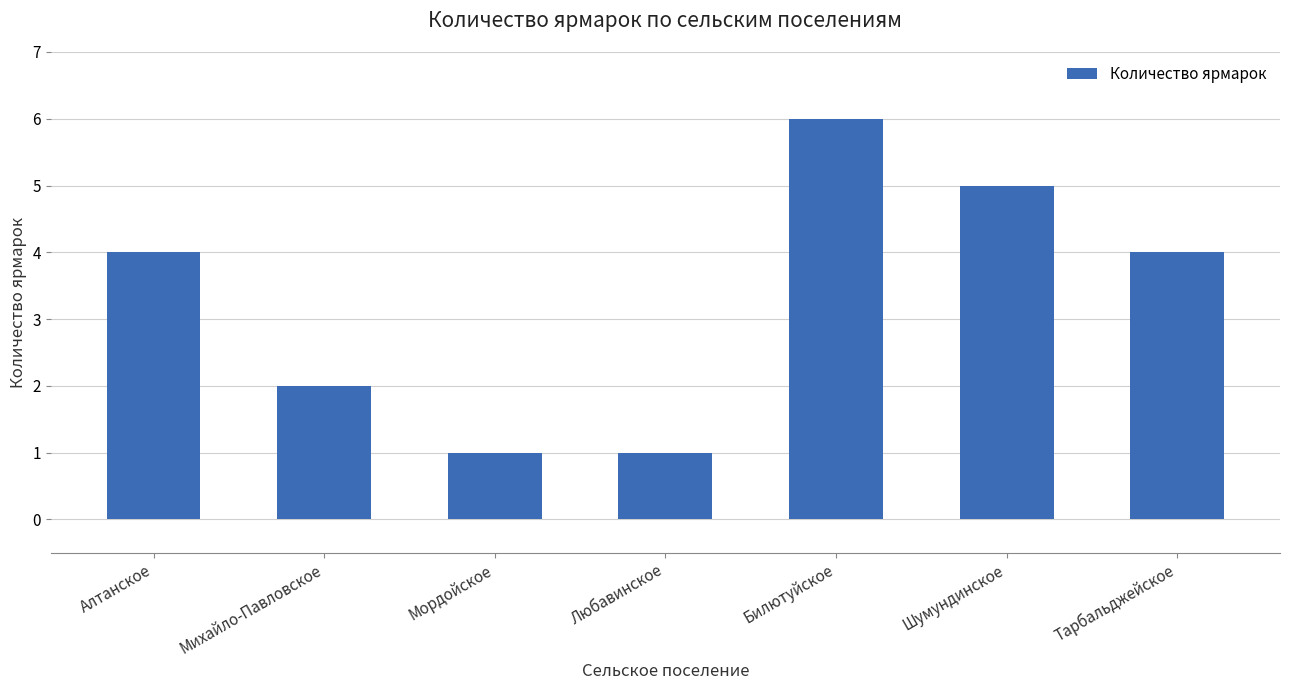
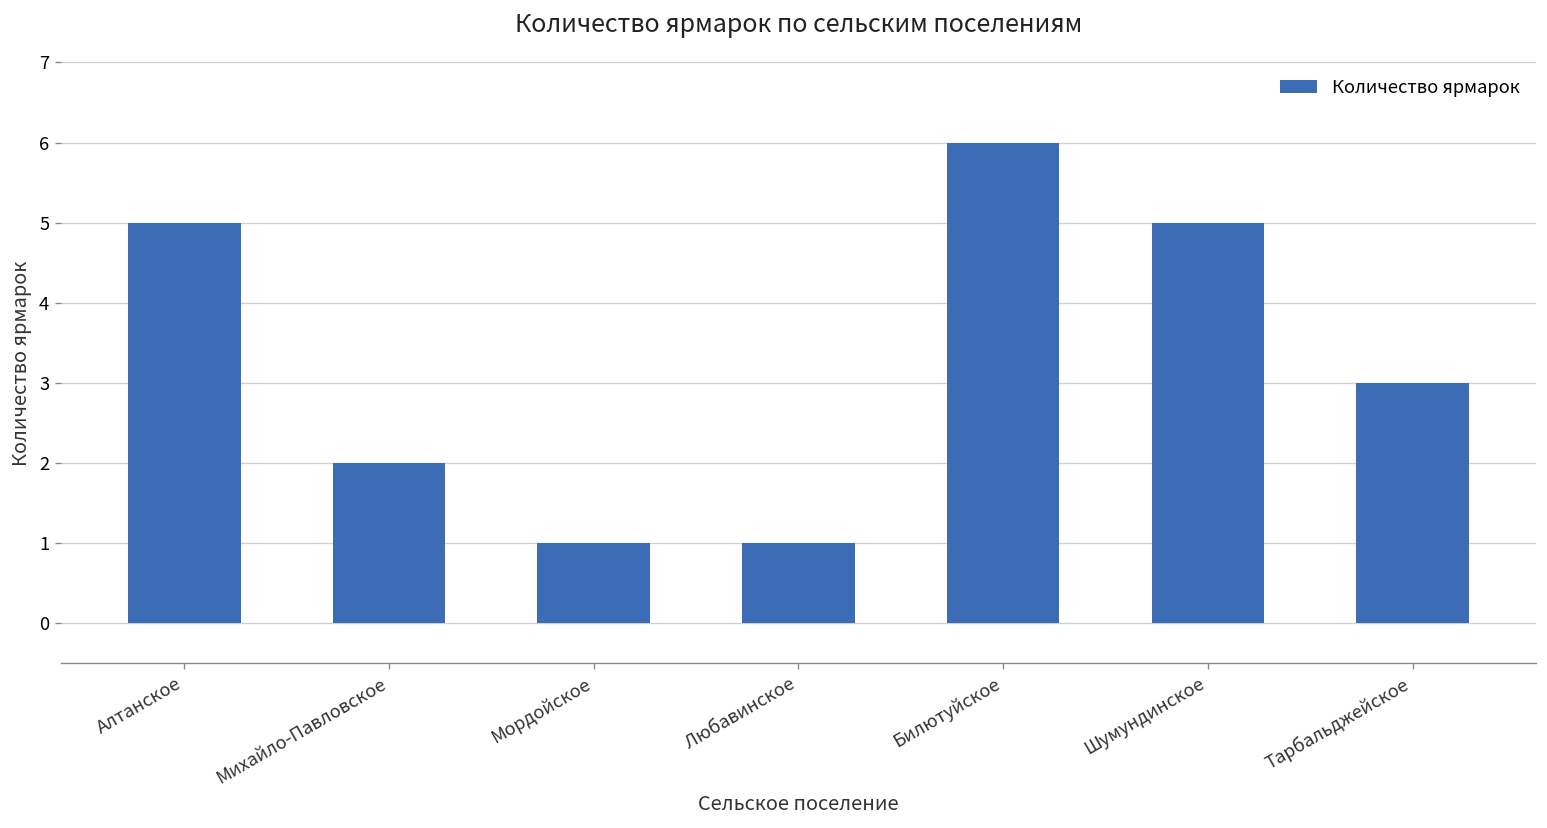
  {
-   "Алтанское": 4,
+   "Алтанское": 5,
    "Михайло-Павловское": 2,
    "Мордойское": 1,
    "Любавинское": 1,
    "Билютуйское": 6,
    "Шумундинское": 5,
-   "Тарбальджейское": 4
+   "Тарбальджейское": 3
  }
